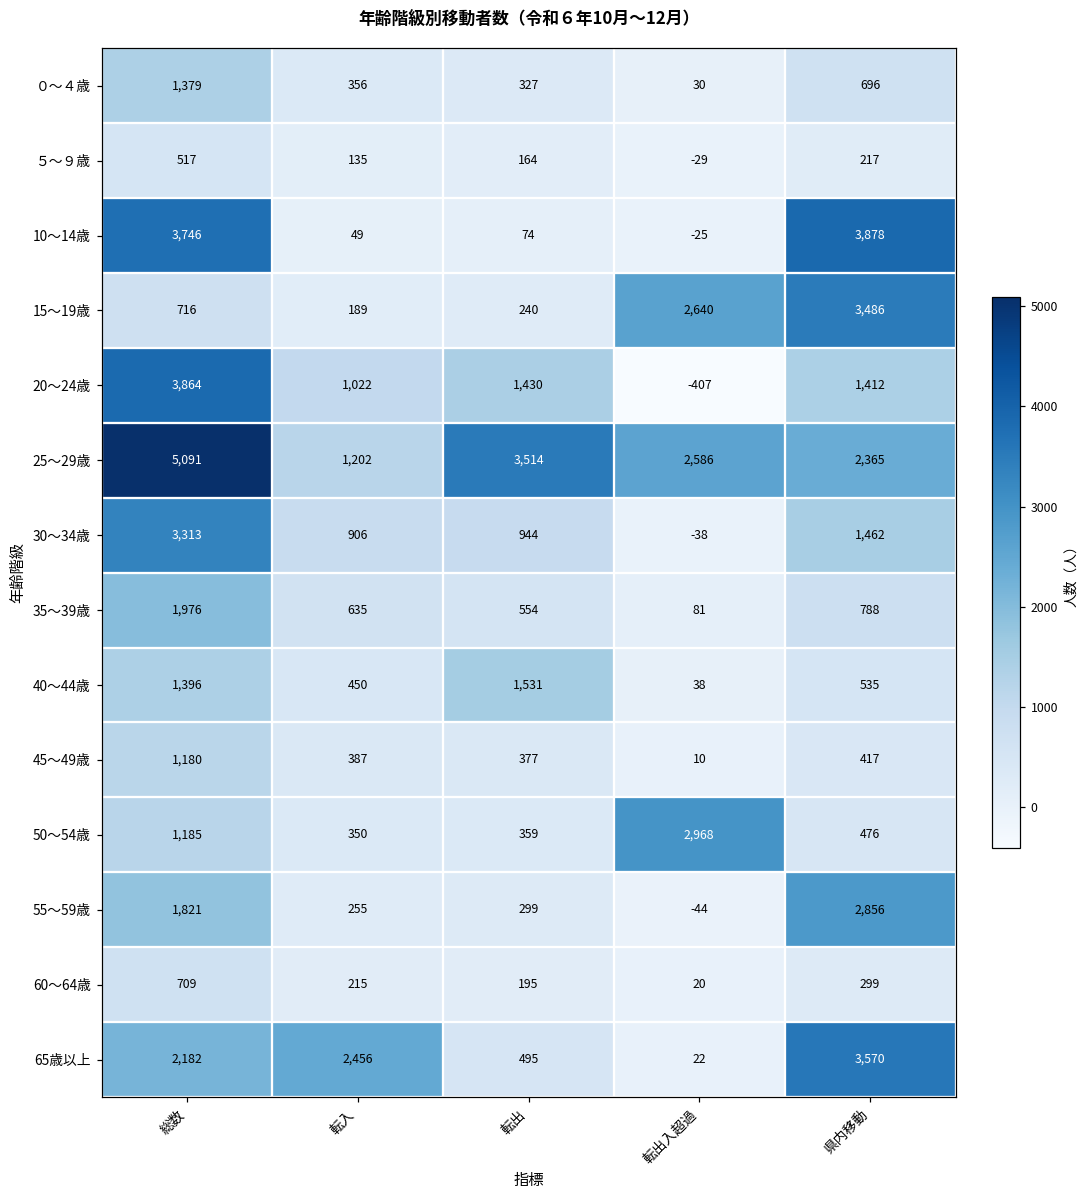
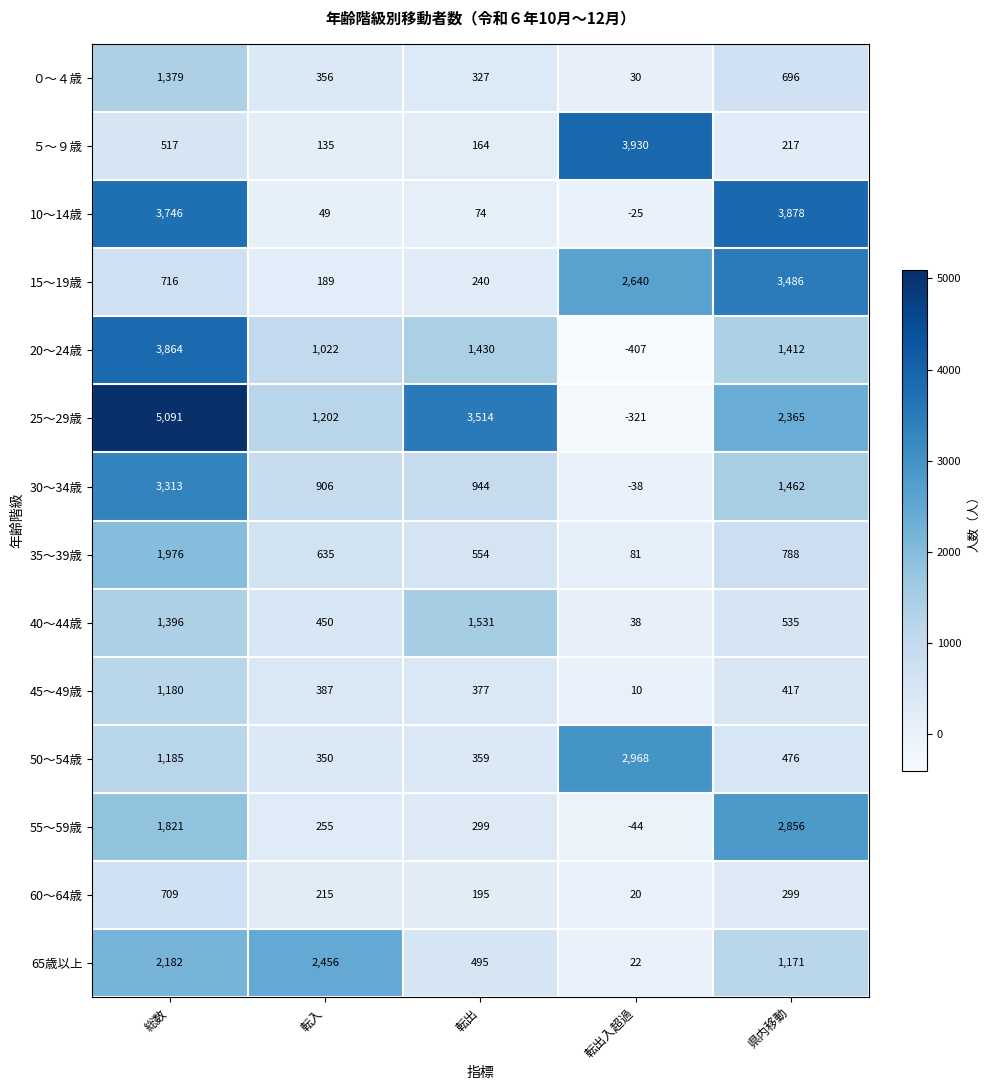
  {
    "０～４歳": {
      "総数": "1,379",
      "転入": "356",
      "転出": "327",
      "転出入超過": "30",
      "県内移動": "696"
    },
    "５～９歳": {
      "総数": "517",
      "転入": "135",
      "転出": "164",
-     "転出入超過": "-29",
+     "転出入超過": "3,930",
      "県内移動": "217"
    },
    "10～14歳": {
      "総数": "3,746",
      "転入": "49",
      "転出": "74",
      "転出入超過": "-25",
      "県内移動": "3,878"
    },
    "15～19歳": {
      "総数": "716",
      "転入": "189",
      "転出": "240",
      "転出入超過": "2,640",
      "県内移動": "3,486"
    },
    "20～24歳": {
      "総数": "3,864",
      "転入": "1,022",
      "転出": "1,430",
      "転出入超過": "-407",
      "県内移動": "1,412"
    },
    "25～29歳": {
      "総数": "5,091",
      "転入": "1,202",
      "転出": "3,514",
-     "転出入超過": "2,586",
+     "転出入超過": "-321",
      "県内移動": "2,365"
    },
    "30～34歳": {
      "総数": "3,313",
      "転入": "906",
      "転出": "944",
      "転出入超過": "-38",
      "県内移動": "1,462"
    },
    "35～39歳": {
      "総数": "1,976",
      "転入": "635",
      "転出": "554",
      "転出入超過": "81",
      "県内移動": "788"
    },
    "40～44歳": {
      "総数": "1,396",
      "転入": "450",
      "転出": "1,531",
      "転出入超過": "38",
      "県内移動": "535"
    },
    "45～49歳": {
      "総数": "1,180",
      "転入": "387",
      "転出": "377",
      "転出入超過": "10",
      "県内移動": "417"
    },
    "50～54歳": {
      "総数": "1,185",
      "転入": "350",
      "転出": "359",
      "転出入超過": "2,968",
      "県内移動": "476"
    },
    "55～59歳": {
      "総数": "1,821",
      "転入": "255",
      "転出": "299",
      "転出入超過": "-44",
      "県内移動": "2,856"
    },
    "60～64歳": {
      "総数": "709",
      "転入": "215",
      "転出": "195",
      "転出入超過": "20",
      "県内移動": "299"
    },
    "65歳以上": {
      "総数": "2,182",
      "転入": "2,456",
      "転出": "495",
      "転出入超過": "22",
-     "県内移動": "3,570"
+     "県内移動": "1,171"
    }
  }
